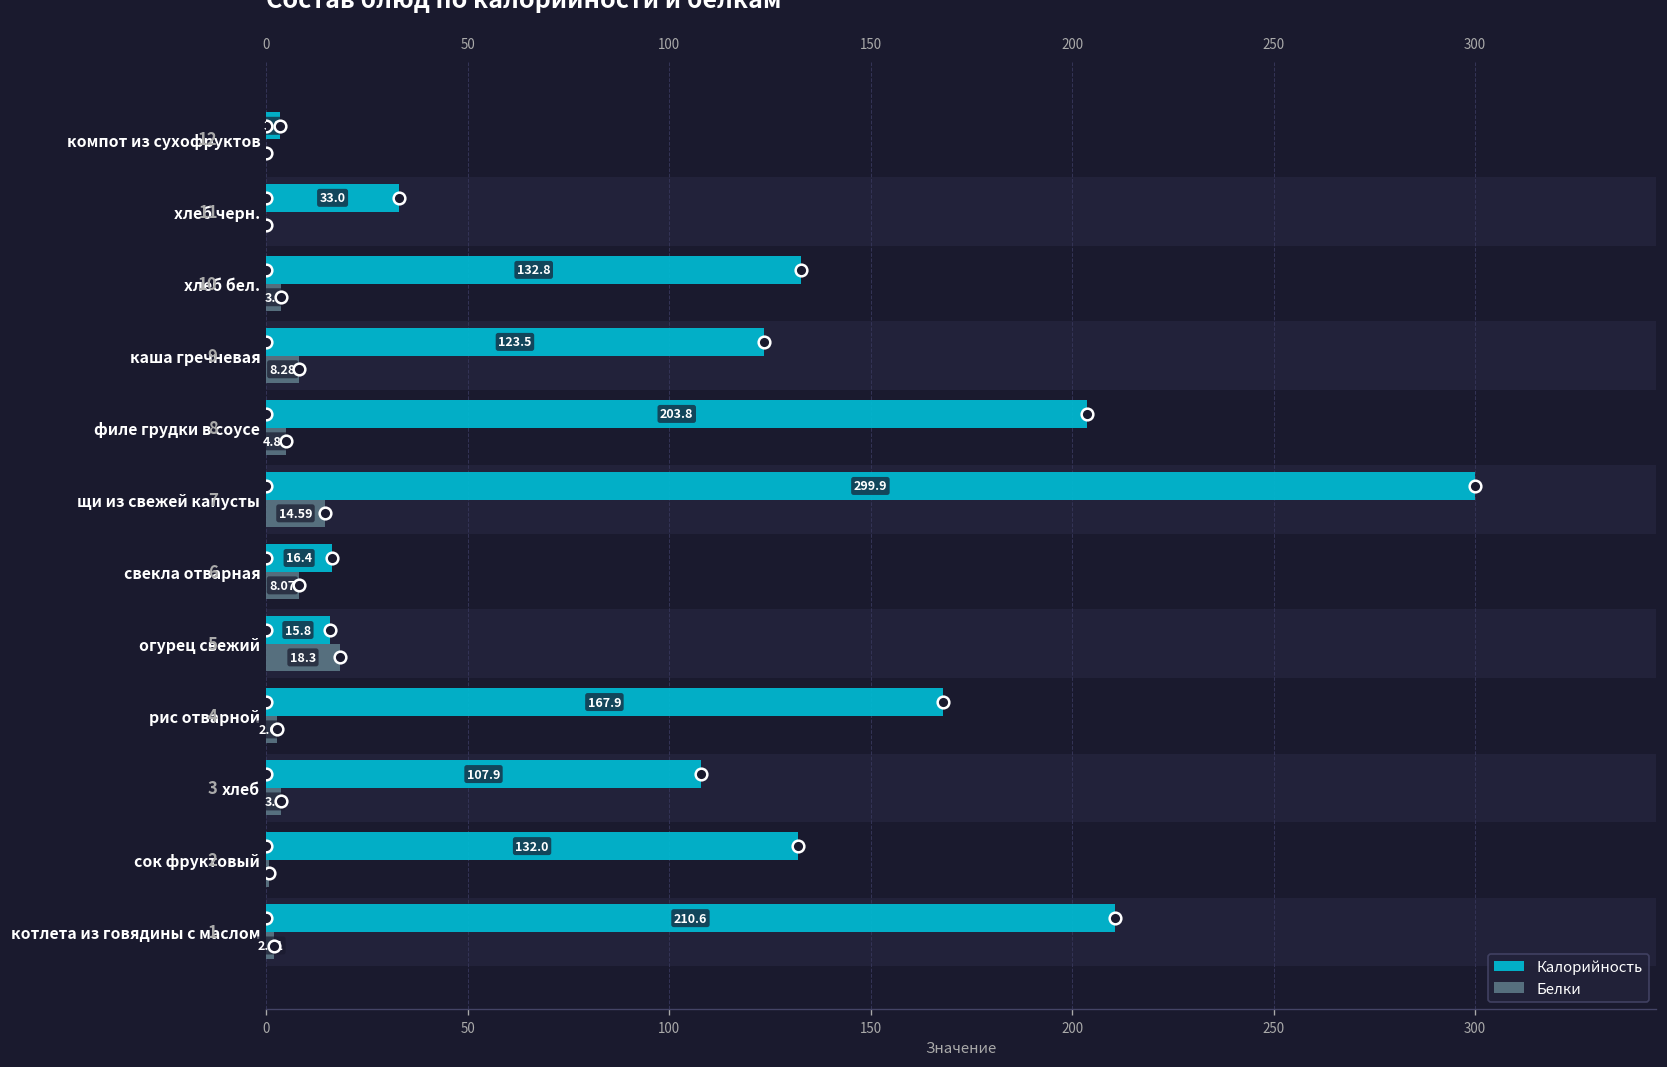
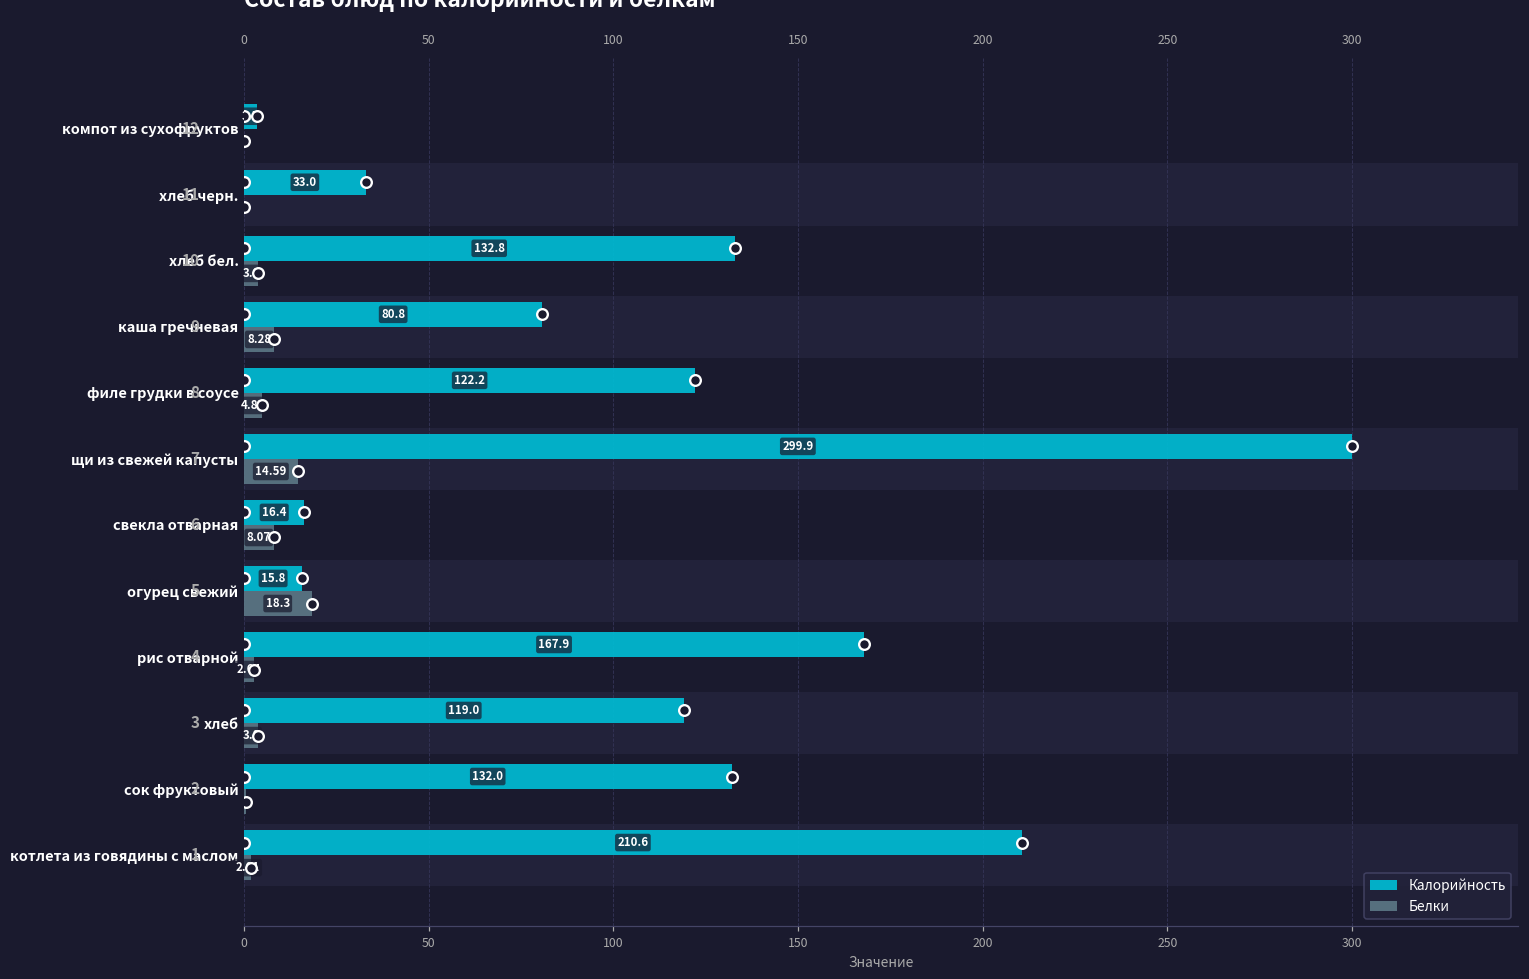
  {
    "Калорийность": {
-     "каша гречневая": 123.5,
-     "филе грудки в соусе": 203.8,
-     "хлеб": 107.9
+     "каша гречневая": 80.8,
+     "филе грудки в соусе": 122.2,
+     "хлеб": 119.0
    },
    "Белки": {
      "компот из сухофруктов": 0
    }
  }
